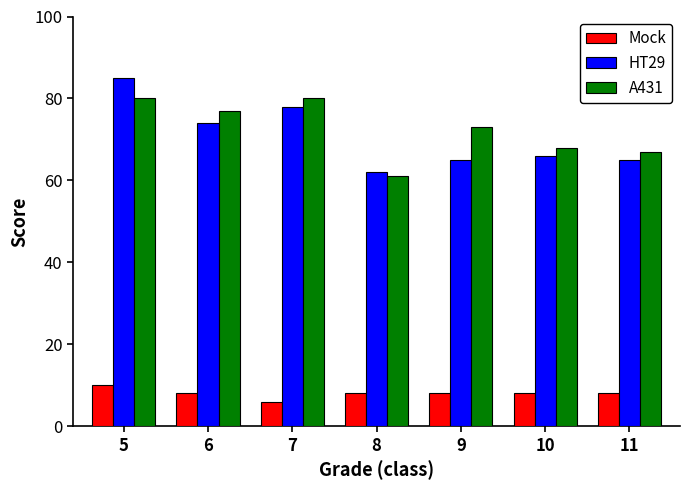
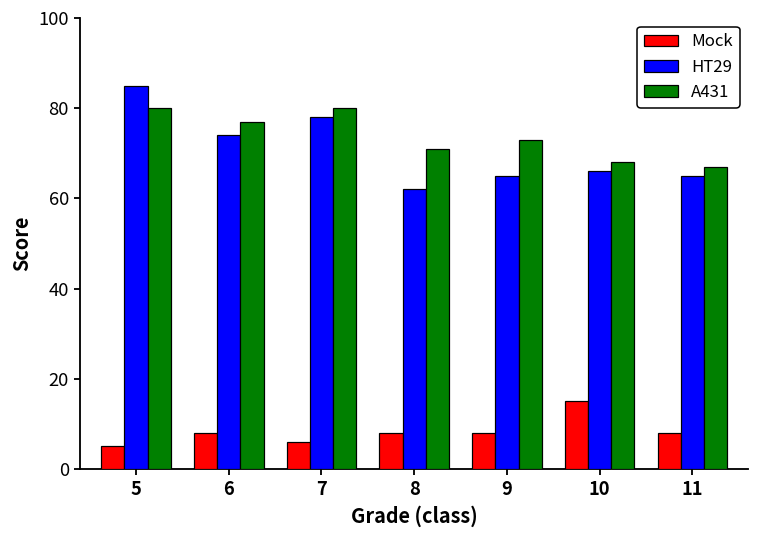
  {
    "Mock": {
-     "5": 10,
+     "5": 5,
      "6": 8,
      "7": 6,
      "8": 8,
      "9": 8,
-     "10": 8,
+     "10": 15,
      "11": 8
    },
    "HT29": {
      "5": 85,
      "6": 74,
      "7": 78,
      "8": 62,
      "9": 65,
      "10": 66,
      "11": 65
    },
    "A431": {
      "5": 80,
      "6": 77,
      "7": 80,
-     "8": 61,
+     "8": 71,
      "9": 73,
      "10": 68,
      "11": 67
    }
  }
